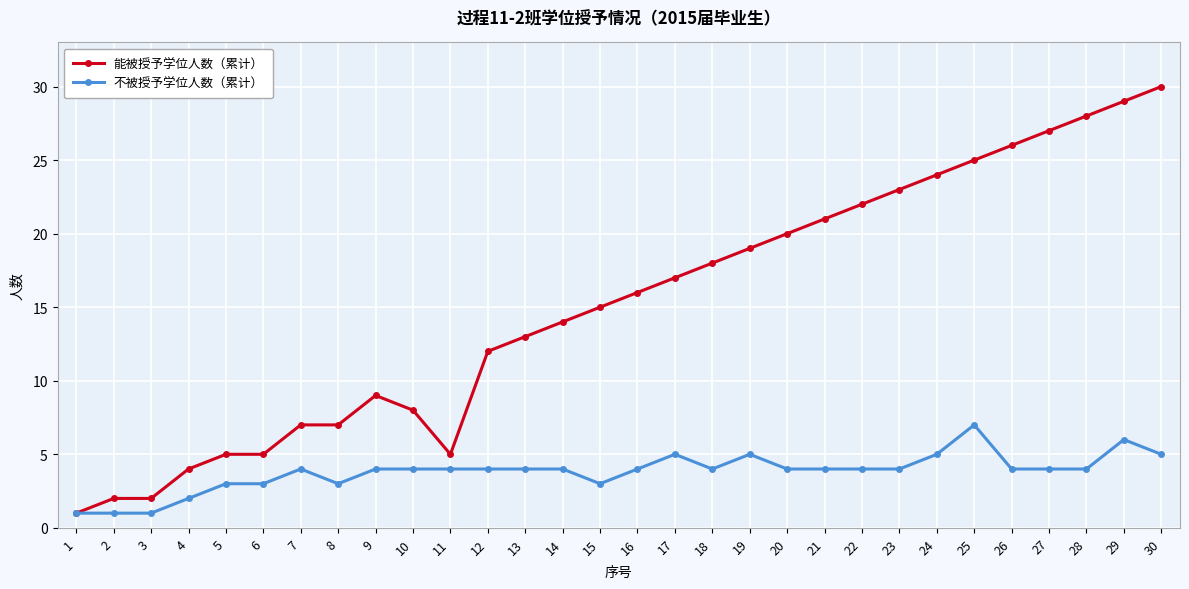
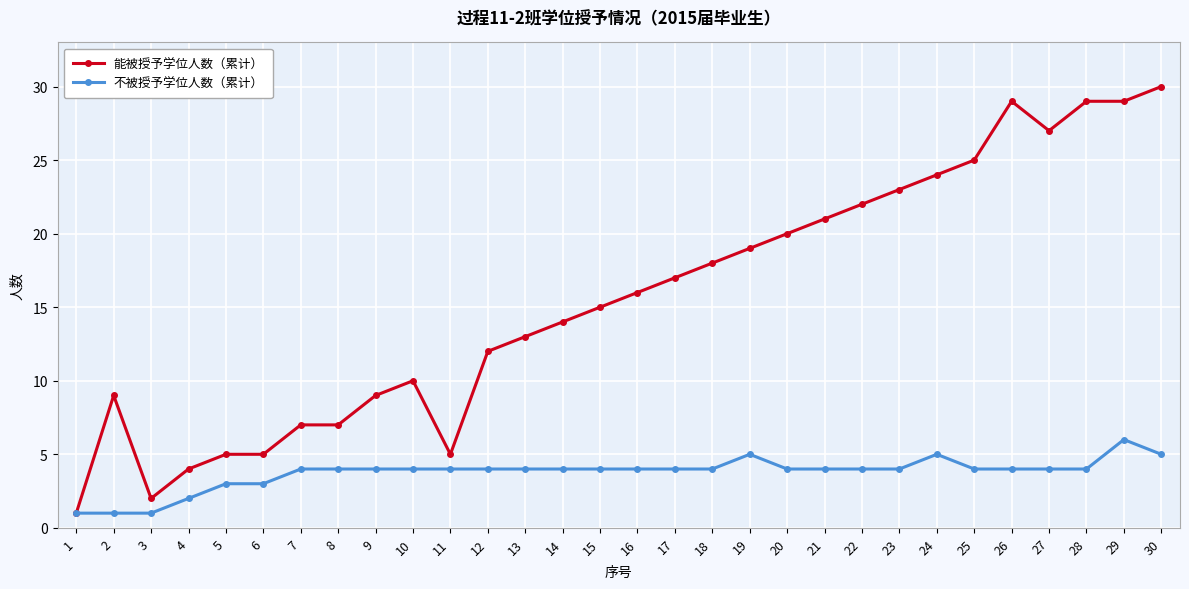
  {
    "能被授予学位人数（累计）": {
-     "2": 2,
+     "2": 9,
      "3": 2,
      "4": 4,
      "5": 5,
      "6": 5,
      "7": 7,
      "8": 7,
      "9": 9,
-     "10": 8,
+     "10": 10,
      "11": 5,
      "12": 12,
      "13": 13,
      "14": 14,
      "15": 15,
      "16": 16,
      "17": 17,
      "18": 18,
      "19": 19,
      "20": 20,
      "21": 21,
      "22": 22,
      "23": 23,
      "24": 24,
      "25": 25,
-     "26": 26,
+     "26": 29,
      "27": 27,
-     "28": 28,
+     "28": 29,
      "29": 29,
      "30": 30
    },
    "不被授予学位人数（累计）": {
      "2": 1,
      "3": 1,
      "4": 2,
      "5": 3,
      "6": 3,
      "7": 4,
-     "8": 3,
+     "8": 4,
      "9": 4,
      "10": 4,
      "11": 4,
      "12": 4,
      "13": 4,
      "14": 4,
-     "15": 3,
+     "15": 4,
      "16": 4,
-     "17": 5,
+     "17": 4,
      "18": 4,
      "19": 5,
      "20": 4,
      "21": 4,
      "22": 4,
      "23": 4,
      "24": 5,
-     "25": 7,
+     "25": 4,
      "26": 4,
      "27": 4,
      "28": 4,
      "29": 6,
      "30": 5
    }
  }
